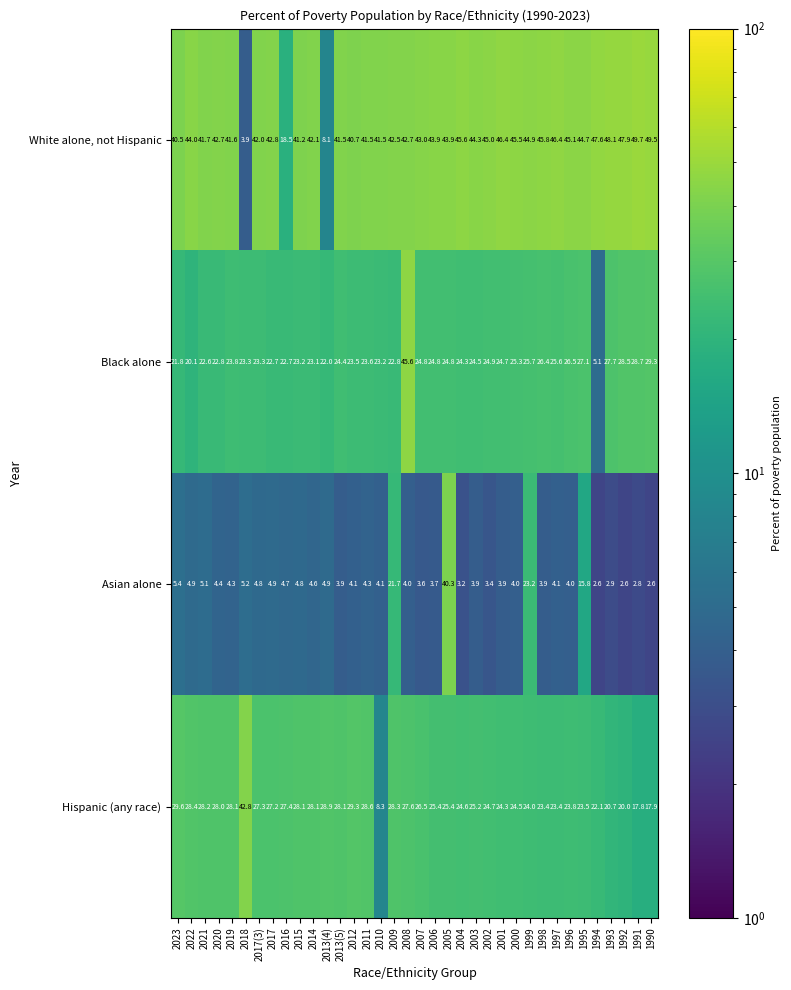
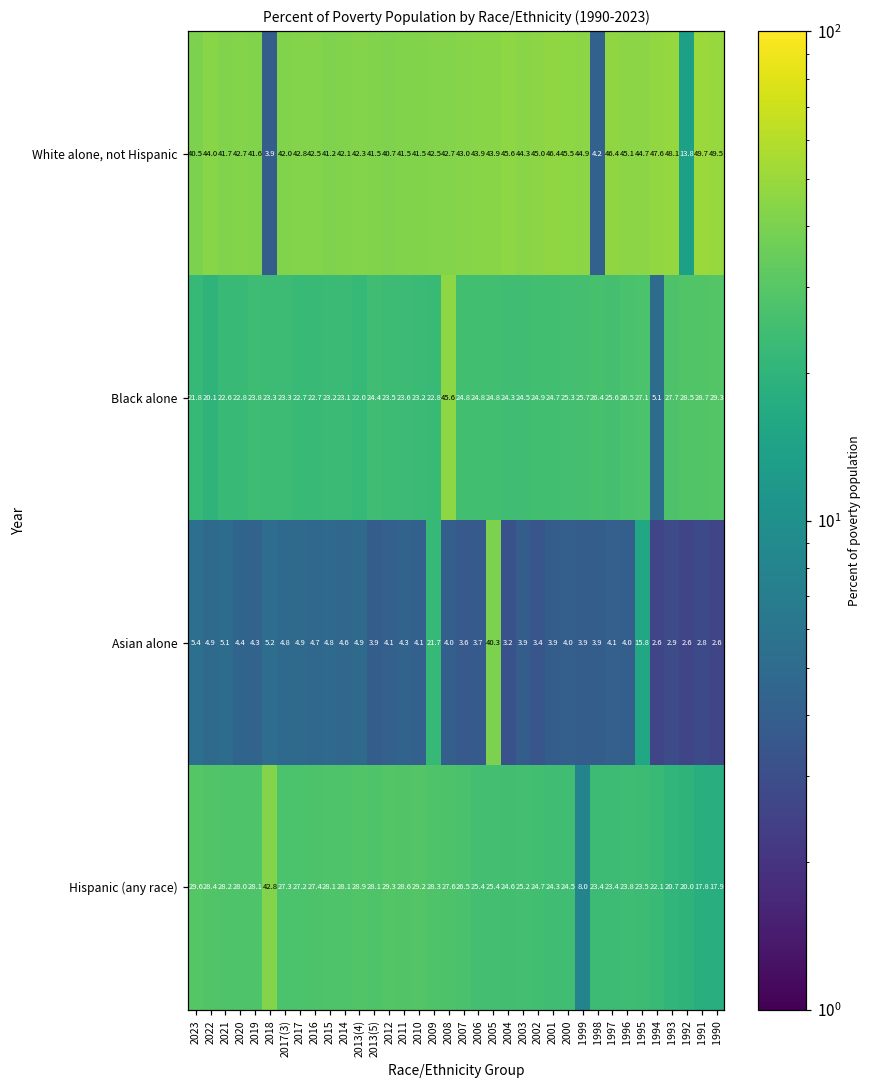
  {
    "White alone, not Hispanic": {
      "2023": 40.5,
      "2022": 44.0,
      "2021": 41.7,
      "2020": 42.7,
      "2019": 41.6,
      "2018": 3.9,
      "2017(3)": 42.0,
      "2017": 42.8,
-     "2016": 18.5,
+     "2016": 42.5,
      "2015": 41.2,
      "2014": 42.1,
-     "2013(4)": 8.1,
+     "2013(4)": 42.3,
      "2013(5)": 41.5,
      "2012": 40.7,
      "2011": 41.5,
      "2010": 41.5,
      "2009": 42.5,
      "2008": 42.7,
      "2007": 43.0,
      "2006": 43.9,
      "2005": 43.9,
      "2004": 45.6,
      "2003": 44.3,
      "2002": 45.0,
      "2001": 46.4,
      "2000": 45.5,
      "1999": 44.9,
-     "1998": 45.8,
+     "1998": 4.2,
      "1997": 46.4,
      "1996": 45.1,
      "1995": 44.7,
      "1994": 47.6,
      "1993": 48.1,
-     "1992": 47.9,
+     "1992": 13.8,
      "1991": 49.7,
      "1990": 49.5
    },
    "Black alone": {
      "2023": 21.8,
      "2022": 20.1,
      "2021": 22.6,
      "2020": 22.8,
      "2019": 23.8,
      "2018": 23.3,
      "2017(3)": 23.3,
      "2017": 22.7,
      "2016": 22.7,
      "2015": 23.2,
      "2014": 23.1,
      "2013(4)": 22.0,
      "2013(5)": 24.4,
      "2012": 23.5,
      "2011": 23.6,
      "2010": 23.2,
      "2009": 22.8,
      "2008": 45.6,
      "2007": 24.8,
      "2006": 24.8,
      "2005": 24.8,
      "2004": 24.3,
      "2003": 24.5,
      "2002": 24.9,
      "2001": 24.7,
      "2000": 25.3,
      "1999": 25.7,
      "1998": 26.4,
      "1997": 25.6,
      "1996": 26.5,
      "1995": 27.1,
      "1994": 5.1,
      "1993": 27.7,
      "1992": 28.5,
      "1991": 28.7,
      "1990": 29.3
    },
    "Asian alone": {
      "2023": 5.4,
      "2022": 4.9,
      "2021": 5.1,
      "2020": 4.4,
      "2019": 4.3,
      "2018": 5.2,
      "2017(3)": 4.8,
      "2017": 4.9,
      "2016": 4.7,
      "2015": 4.8,
      "2014": 4.6,
      "2013(4)": 4.9,
      "2013(5)": 3.9,
      "2012": 4.1,
      "2011": 4.3,
      "2010": 4.1,
      "2009": 21.7,
      "2008": 4.0,
      "2007": 3.6,
      "2006": 3.7,
      "2005": 40.3,
      "2004": 3.2,
      "2003": 3.9,
      "2002": 3.4,
      "2001": 3.9,
      "2000": 4.0,
-     "1999": 23.2,
+     "1999": 3.9,
      "1998": 3.9,
      "1997": 4.1,
      "1996": 4.0,
      "1995": 15.8,
      "1994": 2.6,
      "1993": 2.9,
      "1992": 2.6,
      "1991": 2.8,
      "1990": 2.6
    },
    "Hispanic (any race)": {
      "2023": 29.6,
      "2022": 28.4,
      "2021": 28.2,
      "2020": 28.0,
      "2019": 28.1,
      "2018": 42.8,
      "2017(3)": 27.3,
      "2017": 27.2,
      "2016": 27.4,
      "2015": 28.1,
      "2014": 28.1,
      "2013(4)": 28.9,
      "2013(5)": 28.1,
      "2012": 29.3,
      "2011": 28.6,
-     "2010": 8.3,
+     "2010": 29.2,
      "2009": 28.3,
      "2008": 27.6,
      "2007": 26.5,
      "2006": 25.4,
      "2005": 25.4,
      "2004": 24.6,
      "2003": 25.2,
      "2002": 24.7,
      "2001": 24.3,
      "2000": 24.5,
-     "1999": 24.0,
+     "1999": 8.0,
      "1998": 23.4,
      "1997": 23.4,
      "1996": 23.8,
      "1995": 23.5,
      "1994": 22.1,
      "1993": 20.7,
      "1992": 20.0,
      "1991": 17.8,
      "1990": 17.9
    }
  }
